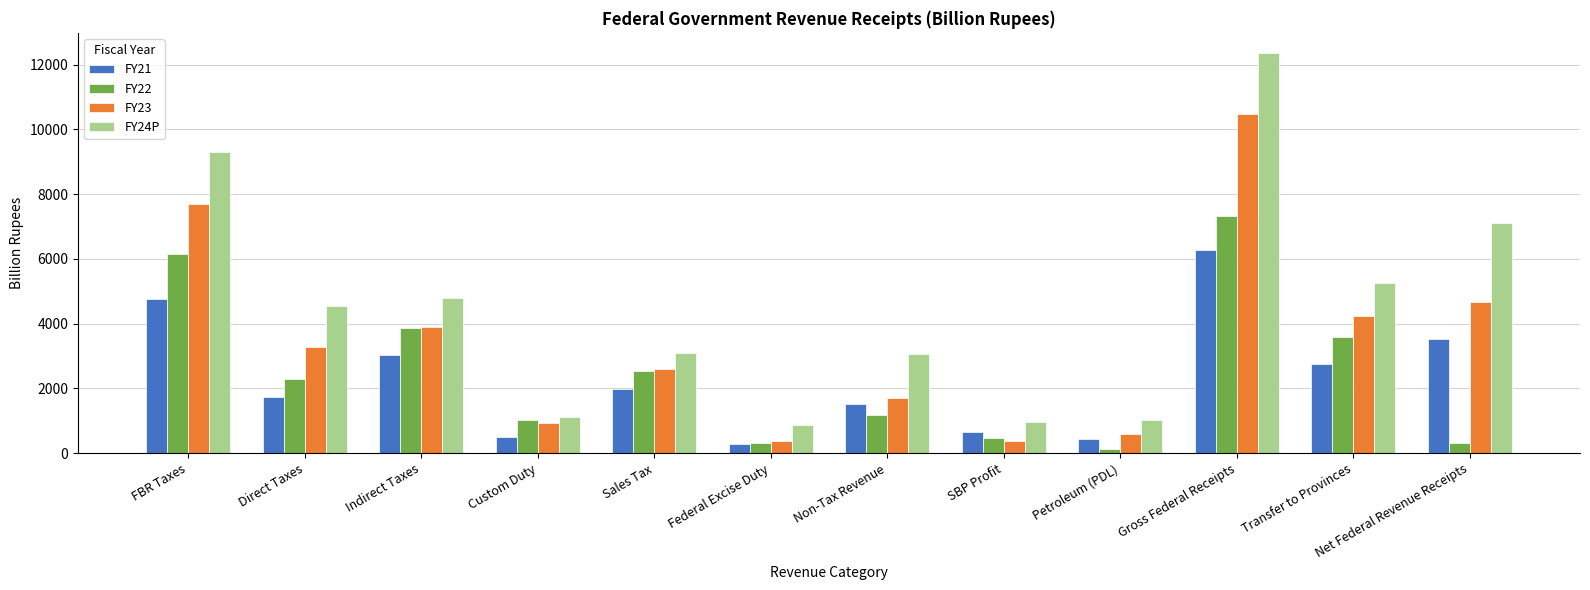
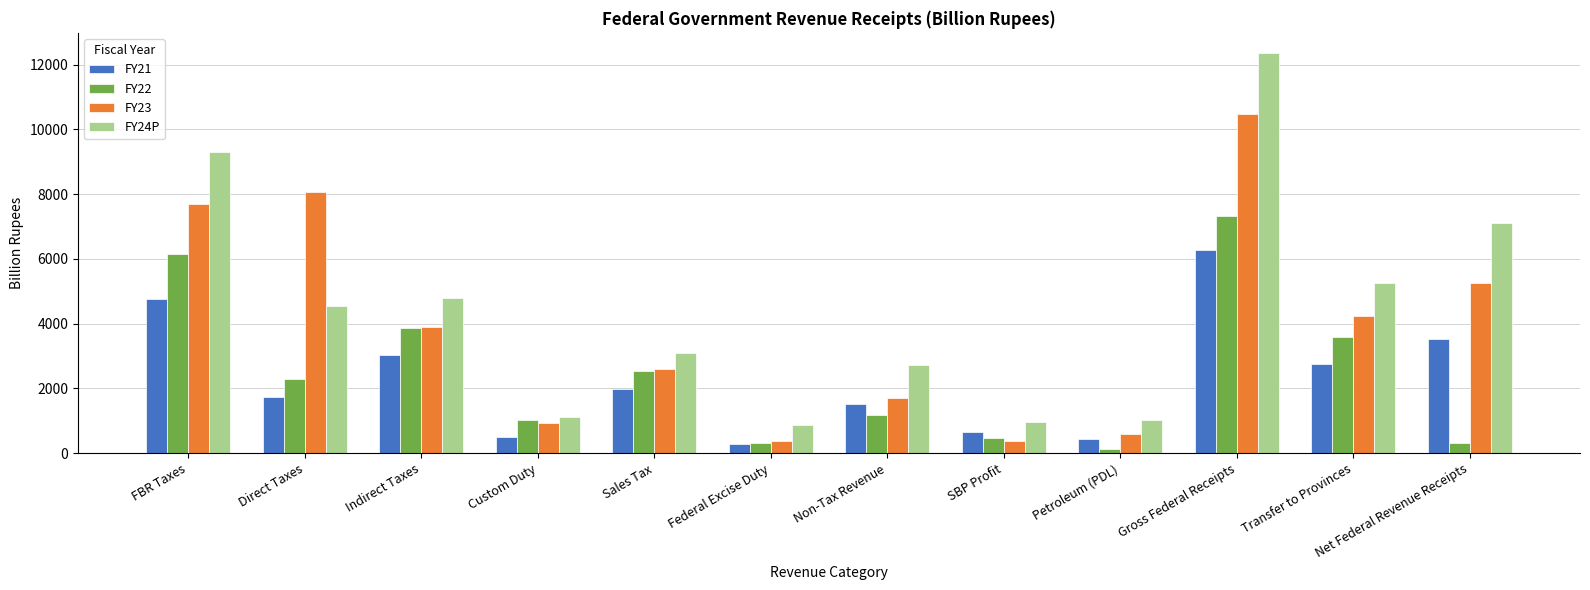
  {
    "FY21": {
      "FBR Taxes": 4800,
      "Direct Taxes": 1700,
      "Indirect Taxes": 3000,
      "Custom Duty": 500,
      "Sales Tax": 2000,
      "Federal Excise Duty": 300,
      "Non-Tax Revenue": 1500,
      "SBP Profit": 700,
      "Petroleum (PDL)": 400,
      "Gross Federal Receipts": 6300,
      "Transfer to Provinces": 2700,
      "Net Federal Revenue Receipts": 3500
    },
    "FY22": {
      "FBR Taxes": 6100,
      "Direct Taxes": 2300,
      "Indirect Taxes": 3900,
      "Custom Duty": 1000,
      "Sales Tax": 2500,
      "Federal Excise Duty": 300,
      "Non-Tax Revenue": 1200,
      "SBP Profit": 500,
      "Petroleum (PDL)": 100,
      "Gross Federal Receipts": 7300,
      "Transfer to Provinces": 3600,
      "Net Federal Revenue Receipts": 300
    },
    "FY23": {
      "FBR Taxes": 7700,
-     "Direct Taxes": 3300,
+     "Direct Taxes": 8100,
      "Indirect Taxes": 3900,
      "Custom Duty": 900,
      "Sales Tax": 2600,
      "Federal Excise Duty": 400,
      "Non-Tax Revenue": 1700,
      "SBP Profit": 400,
      "Petroleum (PDL)": 600,
      "Gross Federal Receipts": 10500,
      "Transfer to Provinces": 4200,
-     "Net Federal Revenue Receipts": 4700
+     "Net Federal Revenue Receipts": 5200
    },
    "FY24P": {
      "FBR Taxes": 9300,
      "Direct Taxes": 4500,
      "Indirect Taxes": 4800,
      "Custom Duty": 1100,
      "Sales Tax": 3100,
      "Federal Excise Duty": 900,
-     "Non-Tax Revenue": 3100,
+     "Non-Tax Revenue": 2700,
      "SBP Profit": 1000,
      "Petroleum (PDL)": 1000,
      "Gross Federal Receipts": 12400,
      "Transfer to Provinces": 5300,
      "Net Federal Revenue Receipts": 7100
    }
  }
